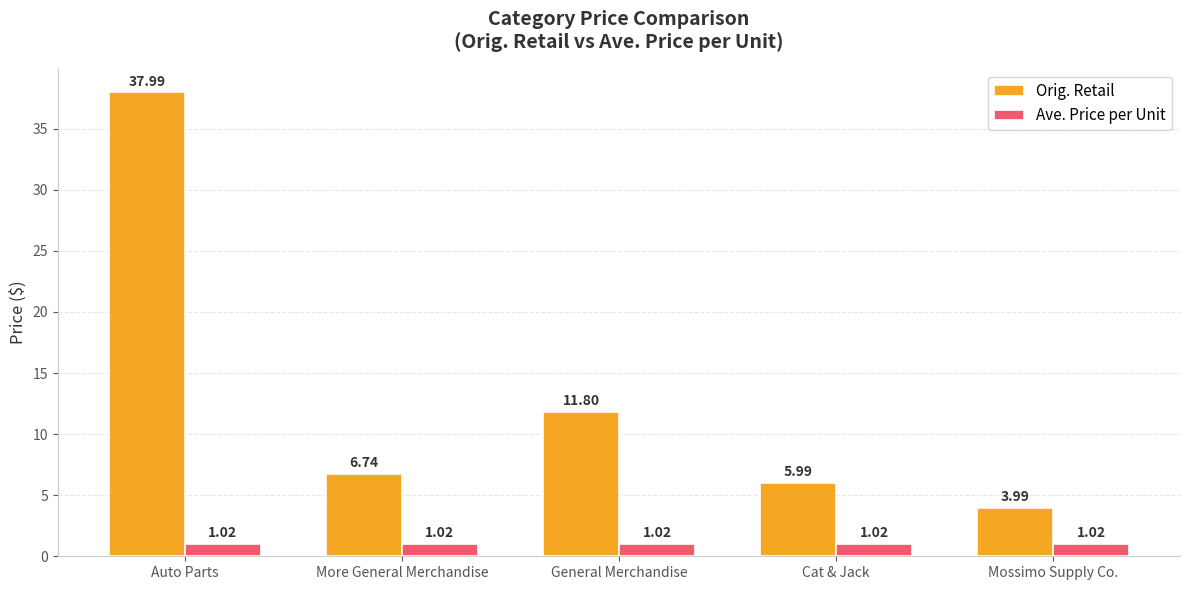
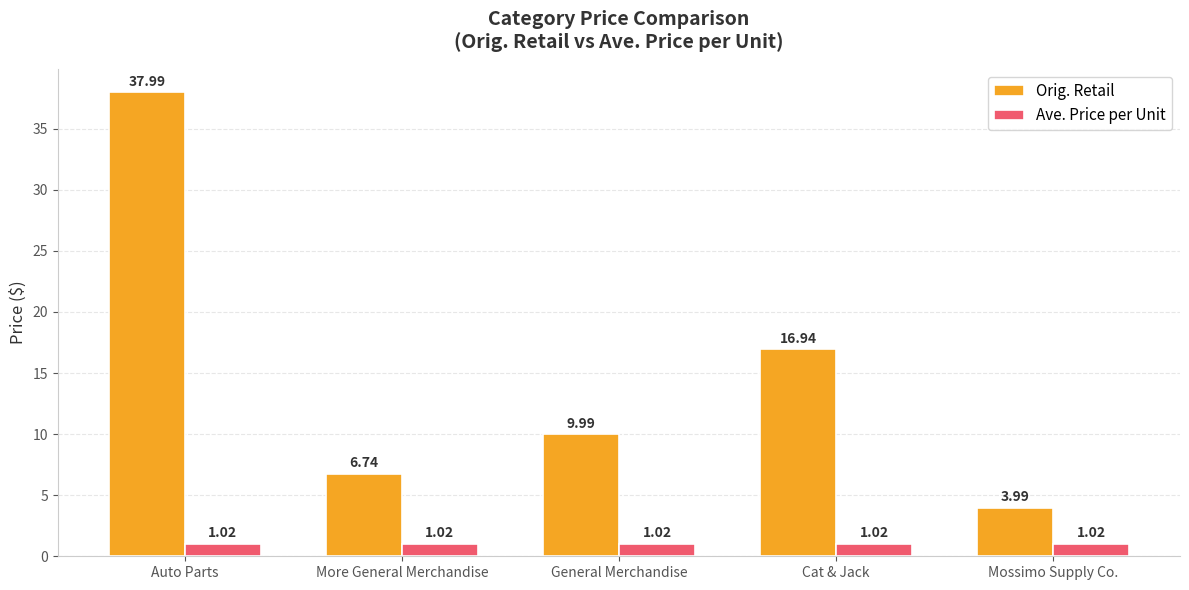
  {
    "Orig. Retail": {
      "Auto Parts": 37.99,
      "More General Merchandise": 6.74,
-     "General Merchandise": 11.80,
-     "Cat & Jack": 5.99,
+     "General Merchandise": 9.99,
+     "Cat & Jack": 16.94,
      "Mossimo Supply Co.": 3.99
    },
    "Ave. Price per Unit": {
      "Auto Parts": 1.02,
      "More General Merchandise": 1.02,
      "General Merchandise": 1.02,
      "Cat & Jack": 1.02,
      "Mossimo Supply Co.": 1.02
    }
  }
